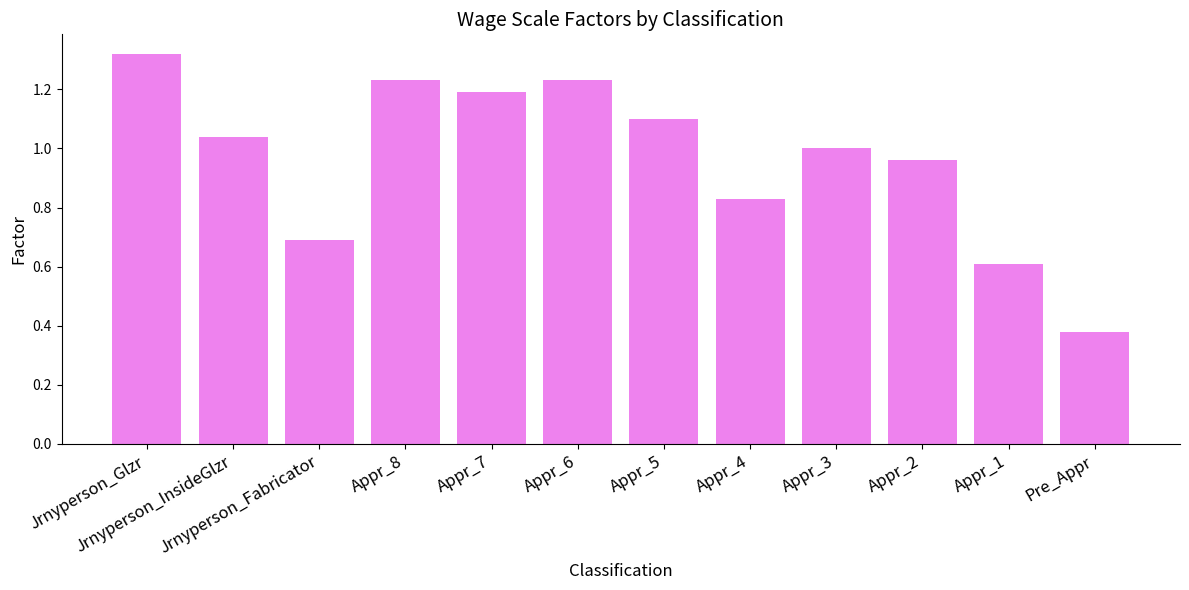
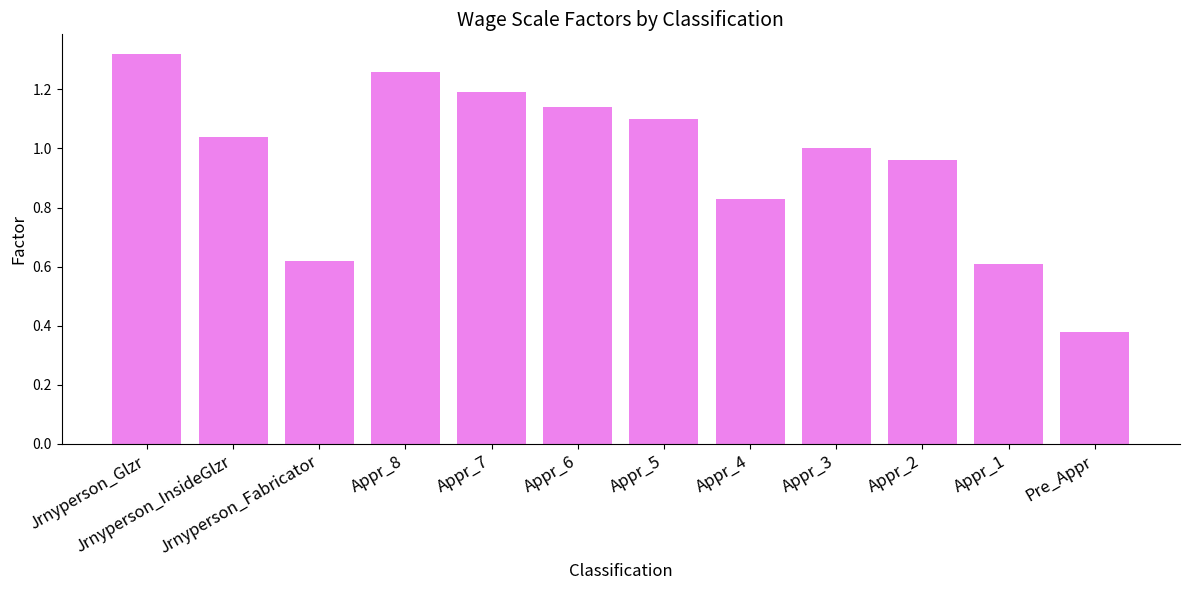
  {
    "Jrnyperson_Glzr": 1.32,
    "Jrnyperson_InsideGlzr": 1.04,
-   "Jrnyperson_Fabricator": 0.69,
-   "Appr_8": 1.23,
+   "Jrnyperson_Fabricator": 0.62,
+   "Appr_8": 1.26,
    "Appr_7": 1.19,
-   "Appr_6": 1.23,
+   "Appr_6": 1.14,
    "Appr_5": 1.10,
    "Appr_4": 0.83,
    "Appr_3": 1.00,
    "Appr_2": 0.96,
    "Appr_1": 0.61,
    "Pre_Appr": 0.38
  }
